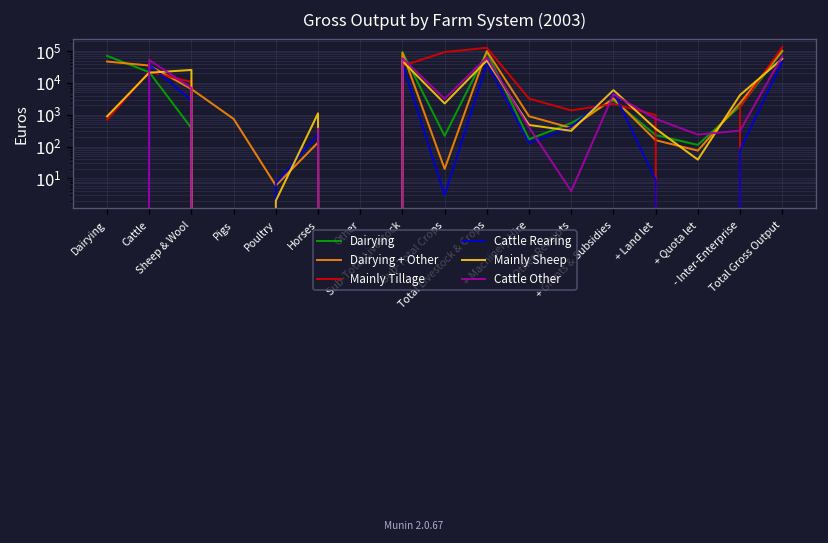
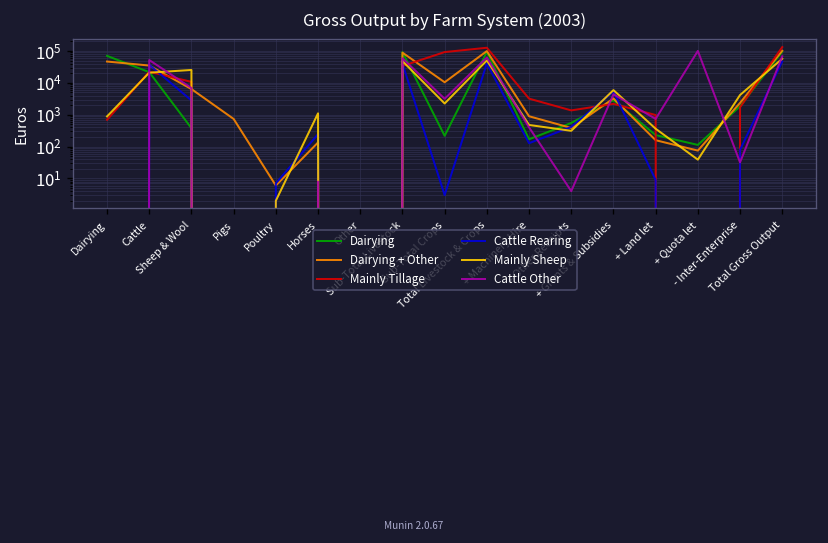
  {
    "Dairying": {
      "Dairying": 70000,
      "Sheep & Wool": 400,
      "Horses": 60,
      "Sub-Total Crops": 200,
      "+ Machinery Hire": 200,
      "+ Other Receipts": 600,
      "+ Land let": 200,
      "+ Quota let": 110
    },
    "Dairying + Other": {
      "Dairying": 50000,
      "Pigs": 700,
      "Horses": 100,
-     "Sub-Total Crops": 20,
+     "Sub-Total Crops": 10000,
      "+ Machinery Hire": 900,
      "+ Land let": 200,
      "+ Quota let": 80,
      "- Inter-Enterprise": 2000
    },
    "Mainly Tillage": {
      "Dairying": 700,
      "Sheep & Wool": 11000,
      "Horses": 20,
      "Sub-Total Crops": 90000,
      "Total Livestock & Crops": 100000,
      "+ Machinery Hire": 3000,
      "+ Other Receipts": 1000,
      "+ Grants & Subsidies": 2000,
      "+ Land let": 1000,
      "Total Gross Output": 100000
    },
    "Cattle Rearing": {
      "Sheep & Wool": 3000,
      "Horses": 200,
      "Sub-Total Crops": 3,
      "+ Machinery Hire": 100,
      "+ Land let": 9,
      "- Inter-Enterprise": 80
    },
    "Mainly Sheep": {
      "Dairying": 900,
      "Sheep & Wool": 30000,
      "Poultry": 2,
      "Horses": 1100,
      "Sub-Total Crops": 2000,
      "+ Land let": 400,
      "+ Quota let": 40,
      "- Inter-Enterprise": 4000
    },
    "Cattle Other": {
      "Cattle": 50000,
-     "Horses": 400,
+     "Horses": 8,
      "Sub-Total Crops": 3000,
      "+ Other Receipts": 4,
      "+ Land let": 700,
-     "+ Quota let": 200,
-     "- Inter-Enterprise": 300
+     "+ Quota let": 100000,
+     "- Inter-Enterprise": 30
    }
  }
